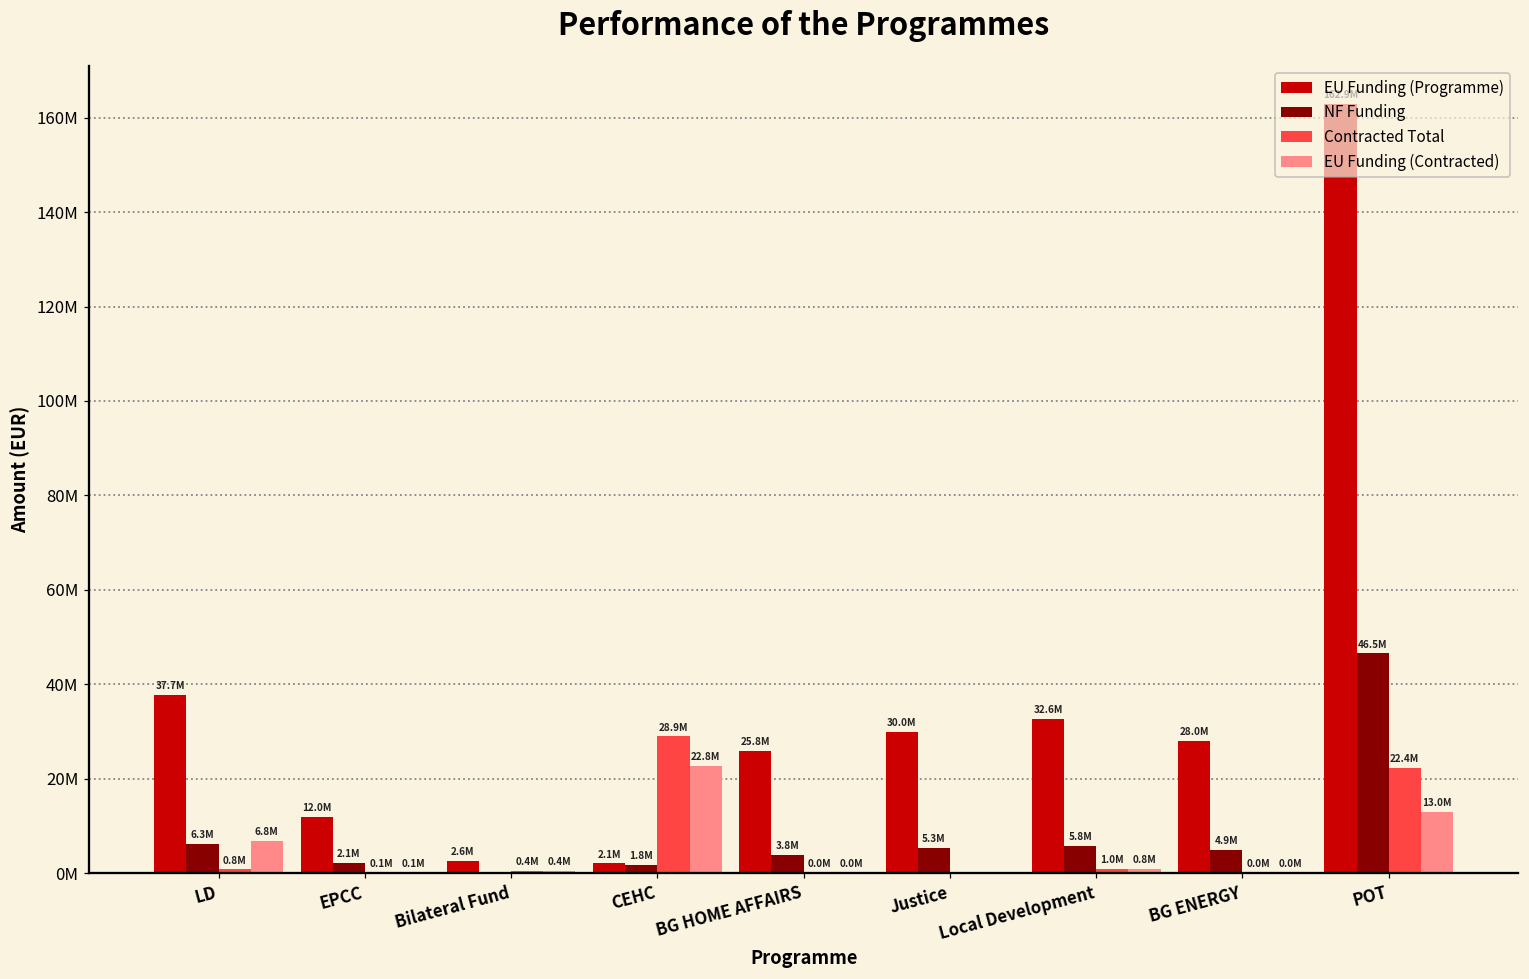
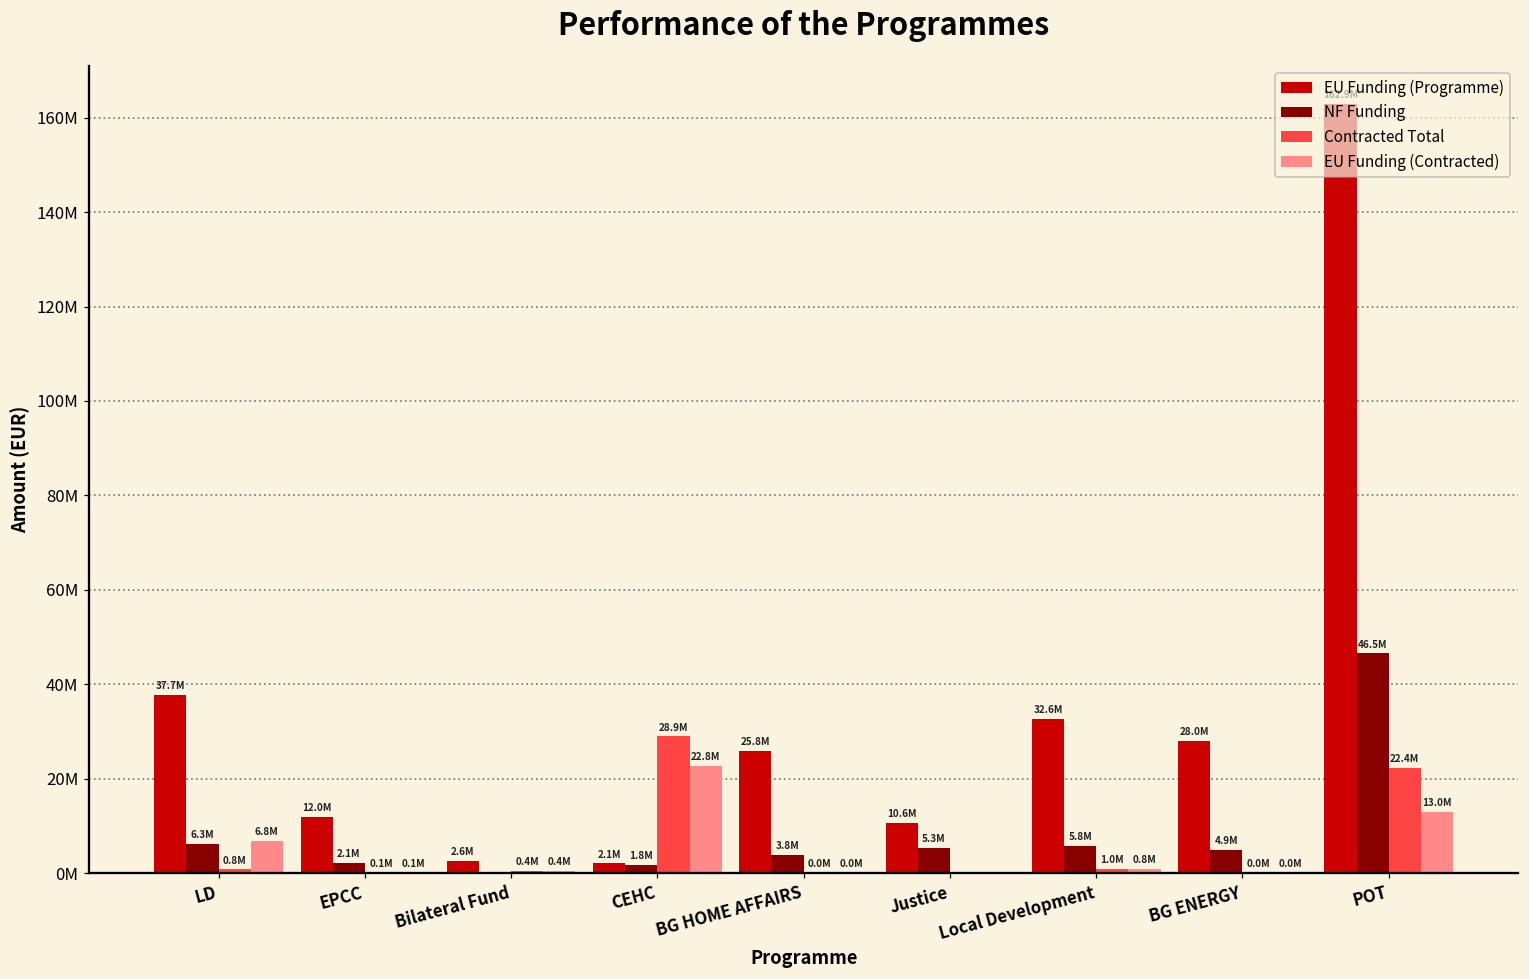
  {
    "EU Funding (Programme)": {
      "LD": "37.7M",
      "EPCC": "12.0M",
      "Bilateral Fund": "2.6M",
      "CEHC": "2.1M",
      "BG HOME AFFAIRS": "25.8M",
-     "Justice": "30.0M",
+     "Justice": "10.6M",
      "Local Development": "32.6M",
      "BG ENERGY": "28.0M"
    },
    "NF Funding": {
      "LD": "6.3M",
      "EPCC": "2.1M",
      "CEHC": "1.8M",
      "BG HOME AFFAIRS": "3.8M",
      "Justice": "5.3M",
      "Local Development": "5.8M",
      "BG ENERGY": "4.9M",
      "POT": "46.5M"
    },
    "Contracted Total": {
      "LD": "0.8M",
      "EPCC": "0.1M",
      "Bilateral Fund": "0.4M",
      "CEHC": "28.9M",
      "Local Development": "1.0M",
      "POT": "22.4M"
    },
    "EU Funding (Contracted)": {
      "LD": "6.8M",
      "EPCC": "0.1M",
      "Bilateral Fund": "0.4M",
      "CEHC": "22.8M",
      "Local Development": "0.8M",
      "POT": "13.0M"
    }
  }
